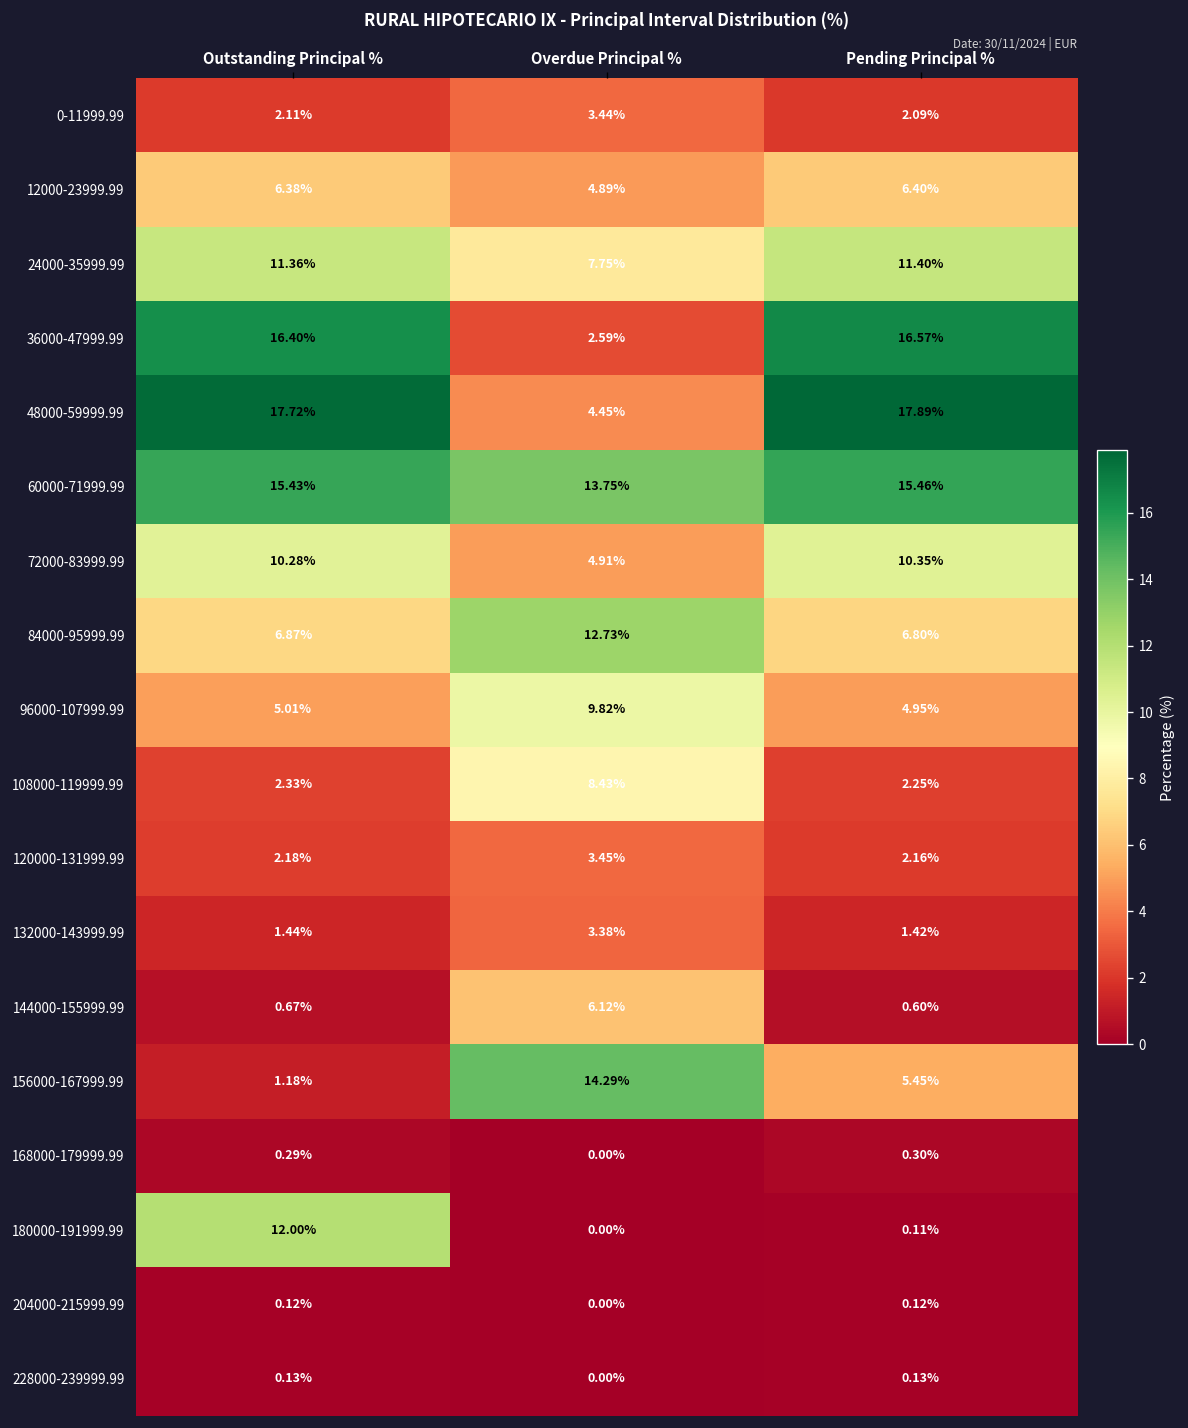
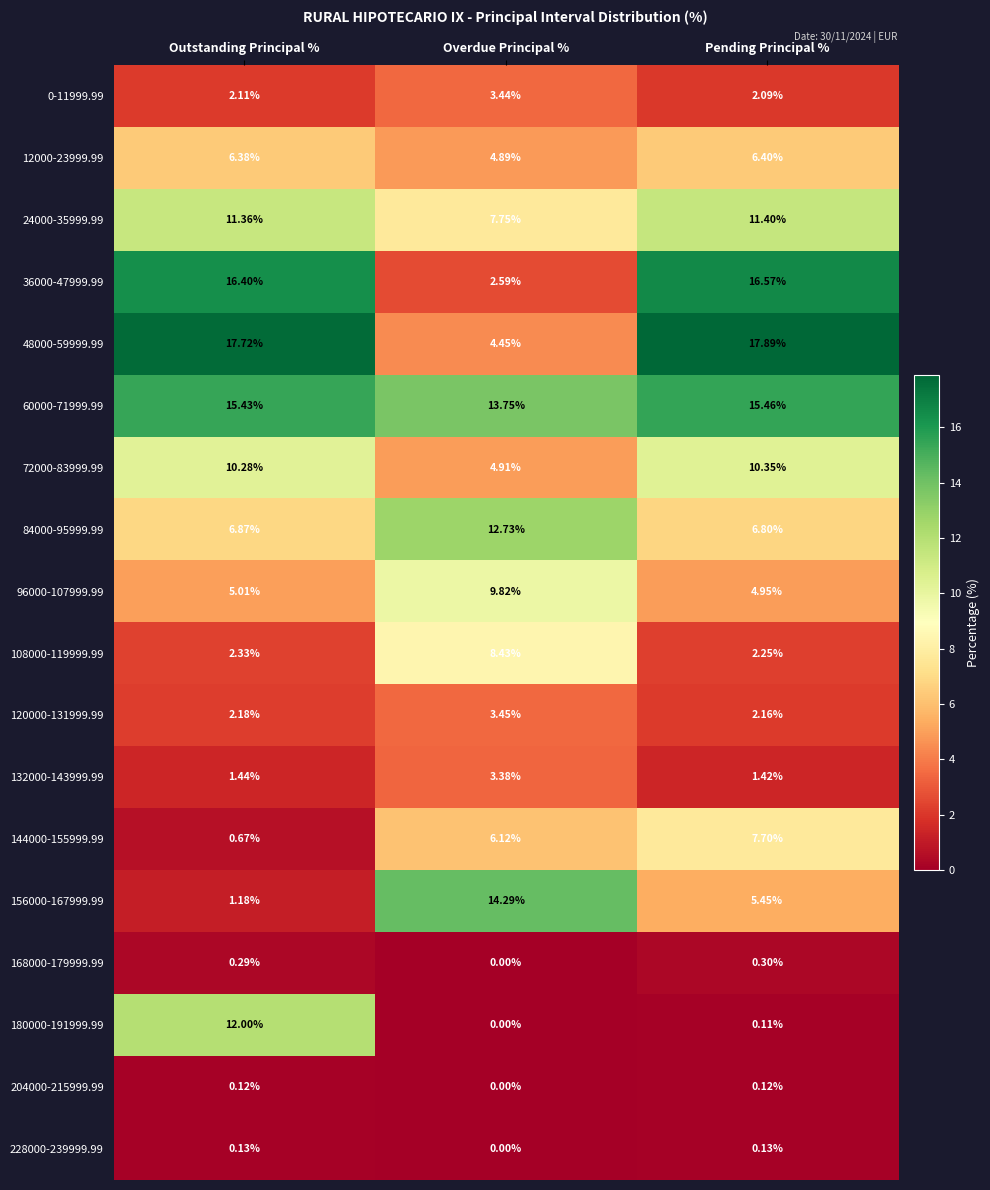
  {
    "0-11999.99": {
      "Outstanding Principal %": "2.11%",
      "Overdue Principal %": "3.44%",
      "Pending Principal %": "2.09%"
    },
    "12000-23999.99": {
      "Outstanding Principal %": "6.38%",
      "Overdue Principal %": "4.89%",
      "Pending Principal %": "6.40%"
    },
    "24000-35999.99": {
      "Outstanding Principal %": "11.36%",
      "Overdue Principal %": "7.75%",
      "Pending Principal %": "11.40%"
    },
    "36000-47999.99": {
      "Outstanding Principal %": "16.40%",
      "Overdue Principal %": "2.59%",
      "Pending Principal %": "16.57%"
    },
    "48000-59999.99": {
      "Outstanding Principal %": "17.72%",
      "Overdue Principal %": "4.45%",
      "Pending Principal %": "17.89%"
    },
    "60000-71999.99": {
      "Outstanding Principal %": "15.43%",
      "Overdue Principal %": "13.75%",
      "Pending Principal %": "15.46%"
    },
    "72000-83999.99": {
      "Outstanding Principal %": "10.28%",
      "Overdue Principal %": "4.91%",
      "Pending Principal %": "10.35%"
    },
    "84000-95999.99": {
      "Outstanding Principal %": "6.87%",
      "Overdue Principal %": "12.73%",
      "Pending Principal %": "6.80%"
    },
    "96000-107999.99": {
      "Outstanding Principal %": "5.01%",
      "Overdue Principal %": "9.82%",
      "Pending Principal %": "4.95%"
    },
    "108000-119999.99": {
      "Outstanding Principal %": "2.33%",
      "Overdue Principal %": "8.43%",
      "Pending Principal %": "2.25%"
    },
    "120000-131999.99": {
      "Outstanding Principal %": "2.18%",
      "Overdue Principal %": "3.45%",
      "Pending Principal %": "2.16%"
    },
    "132000-143999.99": {
      "Outstanding Principal %": "1.44%",
      "Overdue Principal %": "3.38%",
      "Pending Principal %": "1.42%"
    },
    "144000-155999.99": {
      "Outstanding Principal %": "0.67%",
      "Overdue Principal %": "6.12%",
-     "Pending Principal %": "0.60%"
+     "Pending Principal %": "7.70%"
    },
    "156000-167999.99": {
      "Outstanding Principal %": "1.18%",
      "Overdue Principal %": "14.29%",
      "Pending Principal %": "5.45%"
    },
    "168000-179999.99": {
      "Outstanding Principal %": "0.29%",
      "Overdue Principal %": "0.00%",
      "Pending Principal %": "0.30%"
    },
    "180000-191999.99": {
      "Outstanding Principal %": "12.00%",
      "Overdue Principal %": "0.00%",
      "Pending Principal %": "0.11%"
    },
    "204000-215999.99": {
      "Outstanding Principal %": "0.12%",
      "Overdue Principal %": "0.00%",
      "Pending Principal %": "0.12%"
    },
    "228000-239999.99": {
      "Outstanding Principal %": "0.13%",
      "Overdue Principal %": "0.00%",
      "Pending Principal %": "0.13%"
    }
  }
